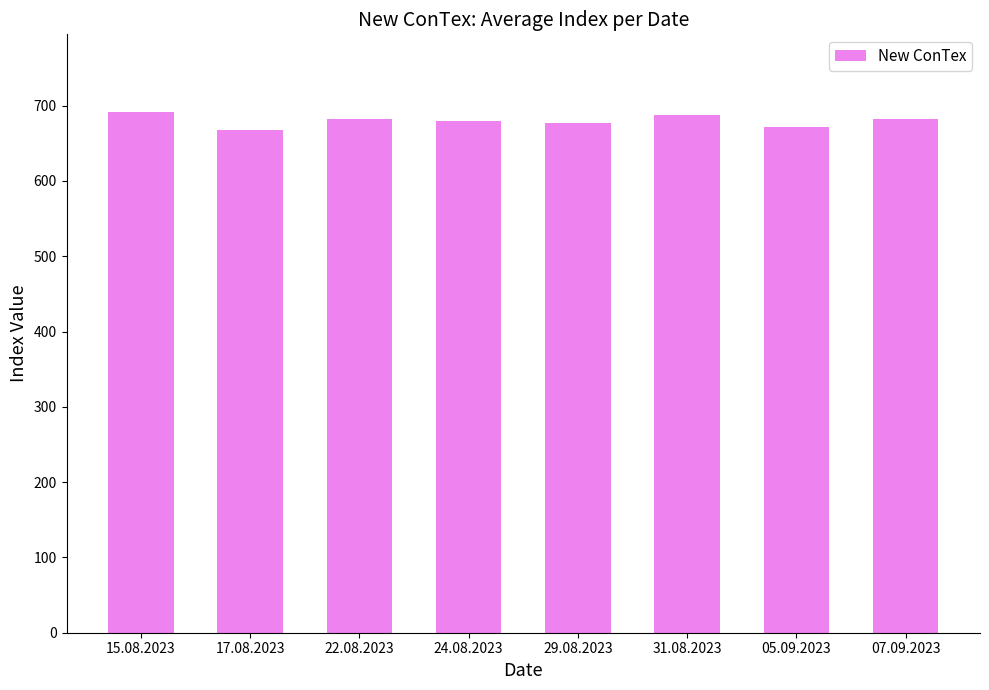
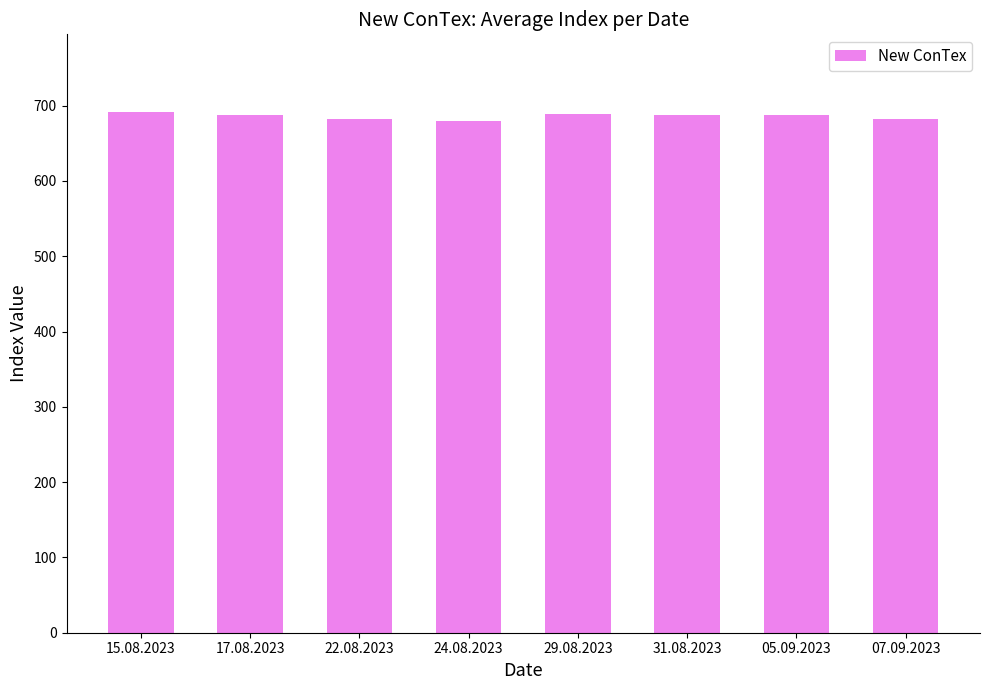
  {
    "15.08.2023": 690,
-   "17.08.2023": 670,
+   "17.08.2023": 690,
    "22.08.2023": 680,
    "24.08.2023": 680,
-   "29.08.2023": 680,
+   "29.08.2023": 690,
    "31.08.2023": 690,
-   "05.09.2023": 670,
+   "05.09.2023": 690,
    "07.09.2023": 680
  }
